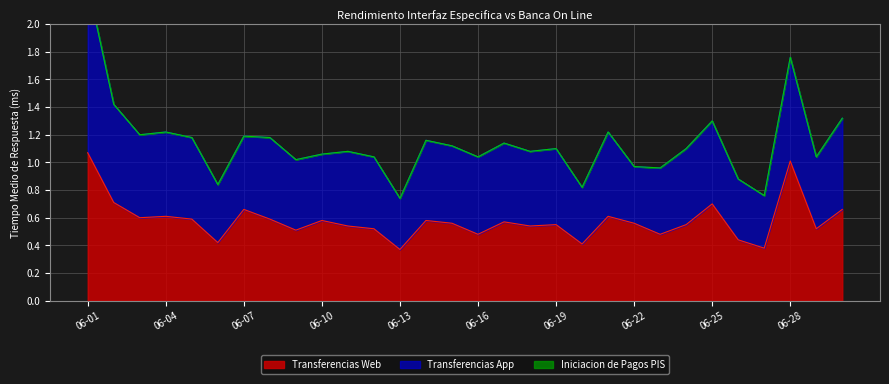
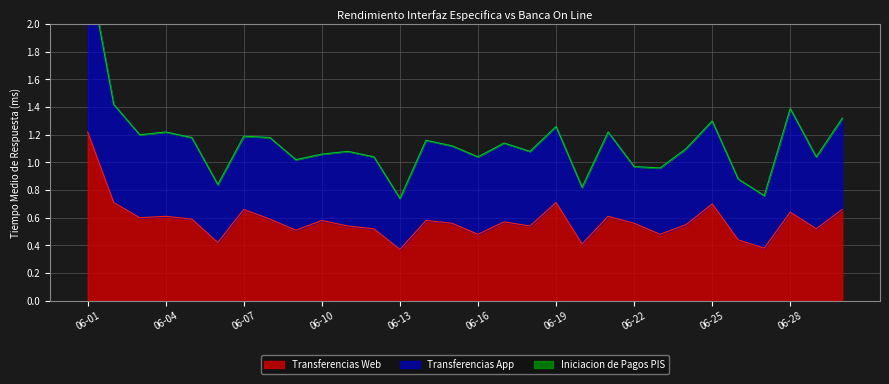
  {
    "Transferencias Web": {
-     "06-01": 1.07,
+     "06-01": 1.22,
      "06-04": 0.61,
      "06-07": 0.66,
      "06-10": 0.58,
      "06-13": 0.37,
      "06-16": 0.48,
-     "06-19": 0.55,
+     "06-19": 0.71,
      "06-22": 0.56,
      "06-25": 0.70,
-     "06-28": 1.01
+     "06-28": 0.64
    }
  }
